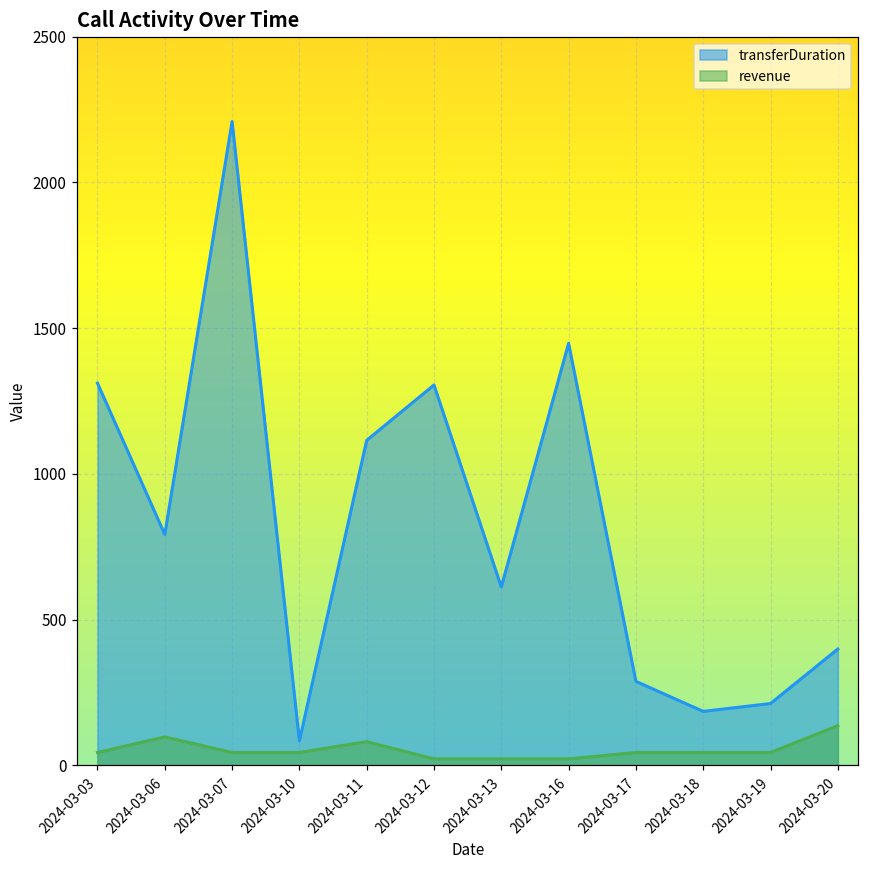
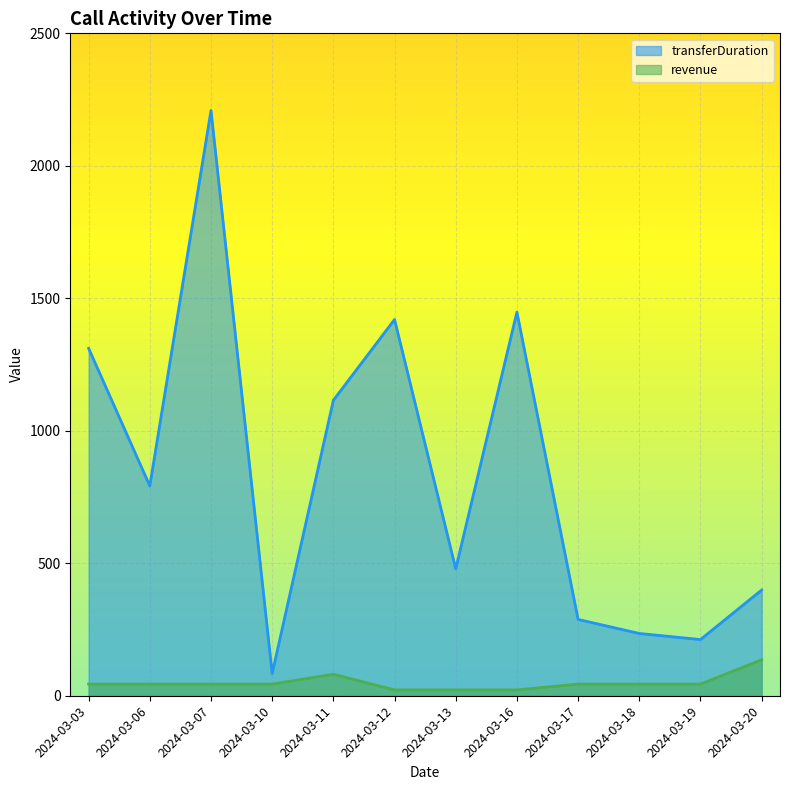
  {
    "transferDuration": {
      "2024-03-03": 1310,
      "2024-03-06": 790,
      "2024-03-07": 2210,
      "2024-03-10": 80,
      "2024-03-11": 1120,
-     "2024-03-12": 1310,
-     "2024-03-13": 610,
+     "2024-03-12": 1420,
+     "2024-03-13": 480,
      "2024-03-16": 1450,
      "2024-03-17": 290,
-     "2024-03-18": 190,
+     "2024-03-18": 240,
      "2024-03-19": 210,
      "2024-03-20": 400
    },
    "revenue": {
      "2024-03-03": 40,
-     "2024-03-06": 100,
+     "2024-03-06": 40,
      "2024-03-07": 40,
      "2024-03-10": 40,
      "2024-03-11": 80,
      "2024-03-12": 20,
      "2024-03-13": 20,
      "2024-03-16": 20,
      "2024-03-17": 40,
      "2024-03-18": 40,
      "2024-03-19": 40,
      "2024-03-20": 140
    }
  }
